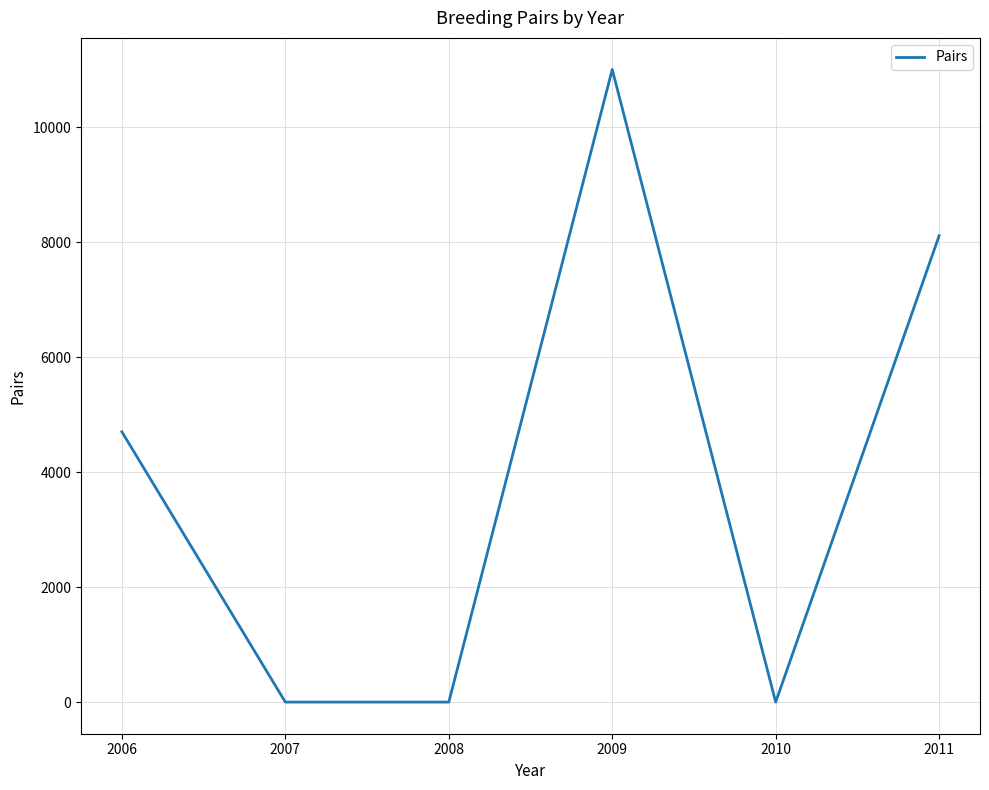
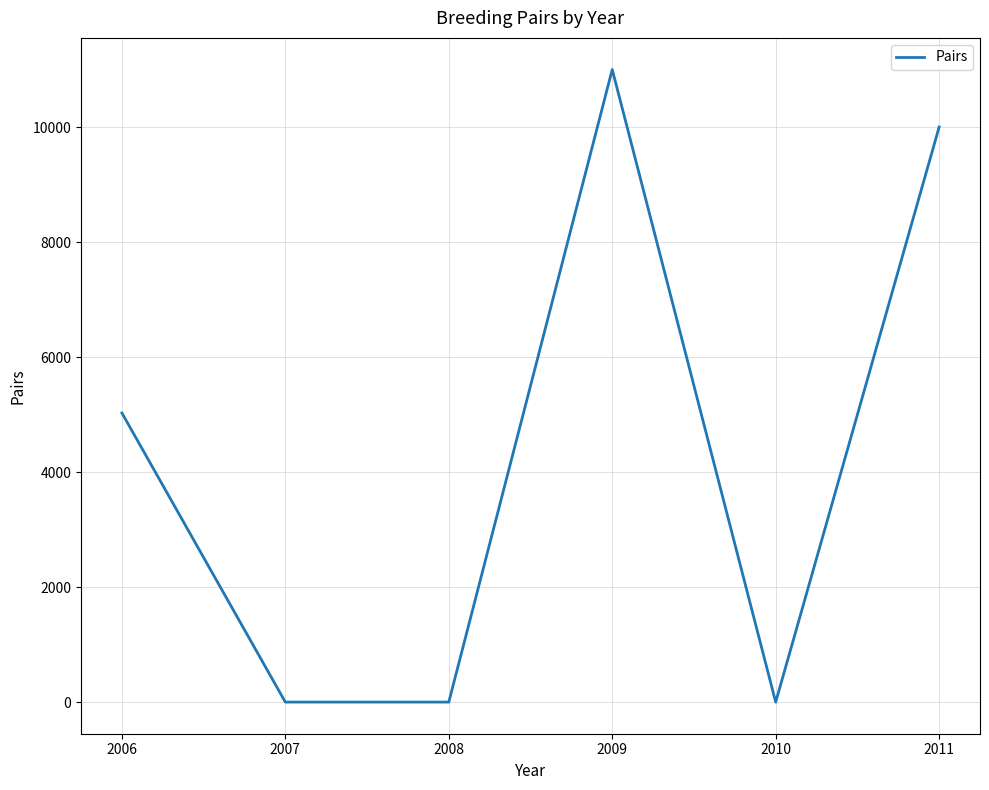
  {
-   "2006": 4700,
+   "2006": 5000,
    "2007": 0,
    "2008": 0,
    "2009": 11000,
    "2010": 0,
-   "2011": 8100
+   "2011": 10000
  }
